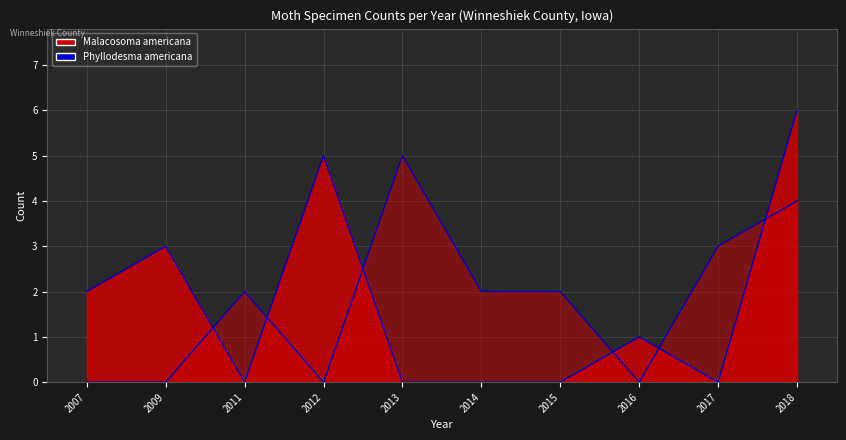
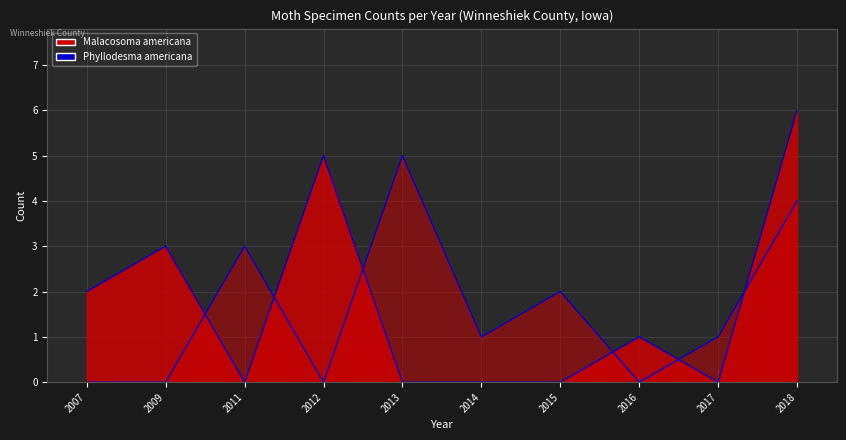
  {
    "Malacosoma americana": {
      "2007": 2,
      "2009": 3,
      "2011": 0,
      "2012": 5,
      "2013": 0,
      "2014": 0,
      "2015": 0,
      "2016": 1,
      "2017": 0,
      "2018": 6
    },
    "Phyllodesma americana": {
      "2007": 0,
      "2009": 0,
-     "2011": 2,
+     "2011": 3,
      "2012": 0,
      "2013": 5,
-     "2014": 2,
+     "2014": 1,
      "2015": 2,
      "2016": 0,
-     "2017": 3,
+     "2017": 1,
      "2018": 4
    }
  }
